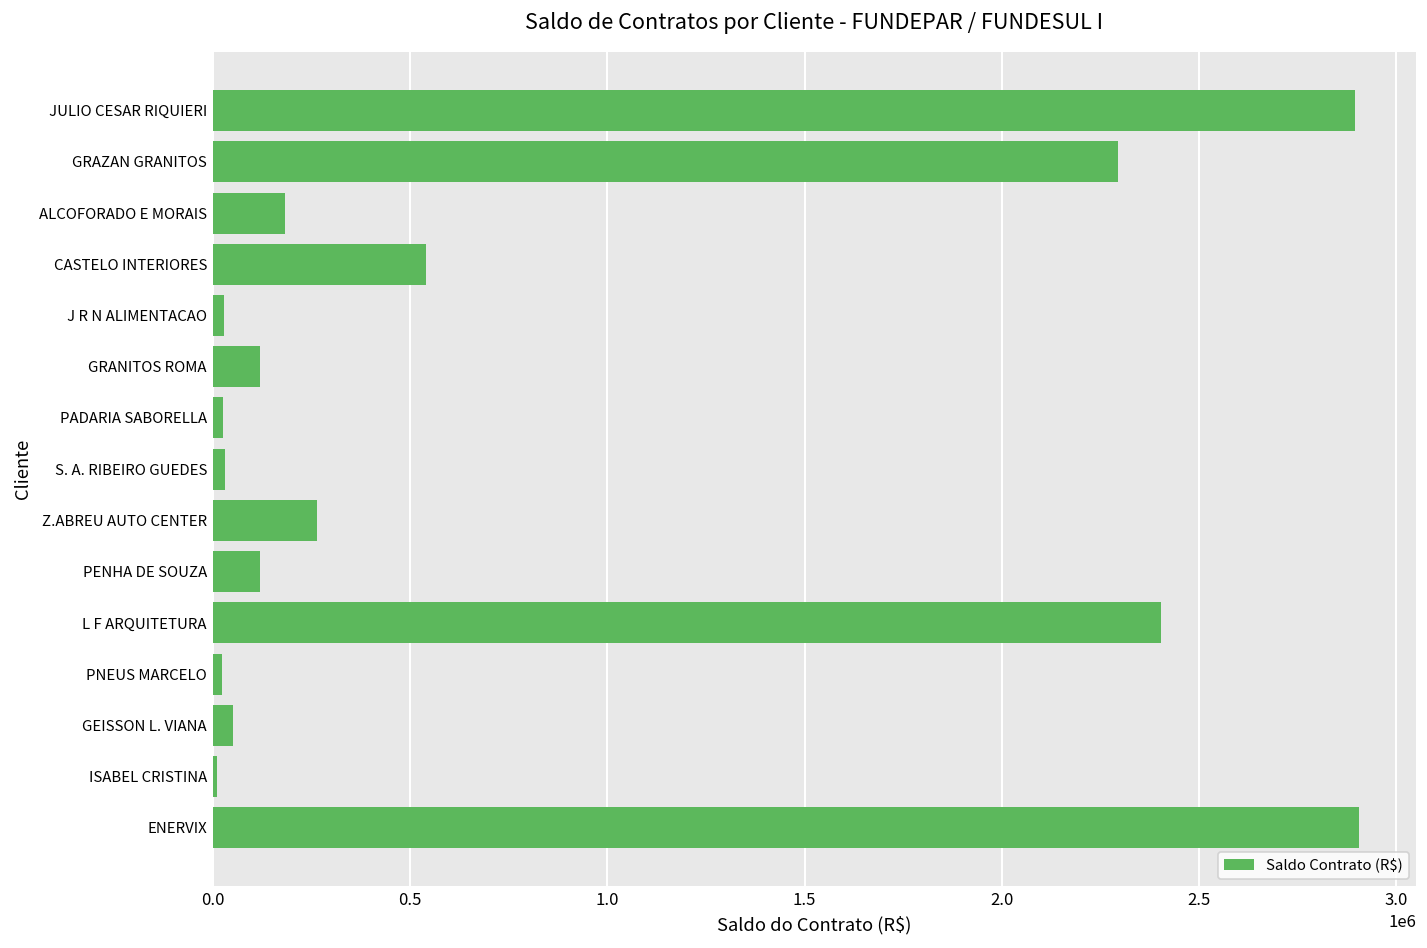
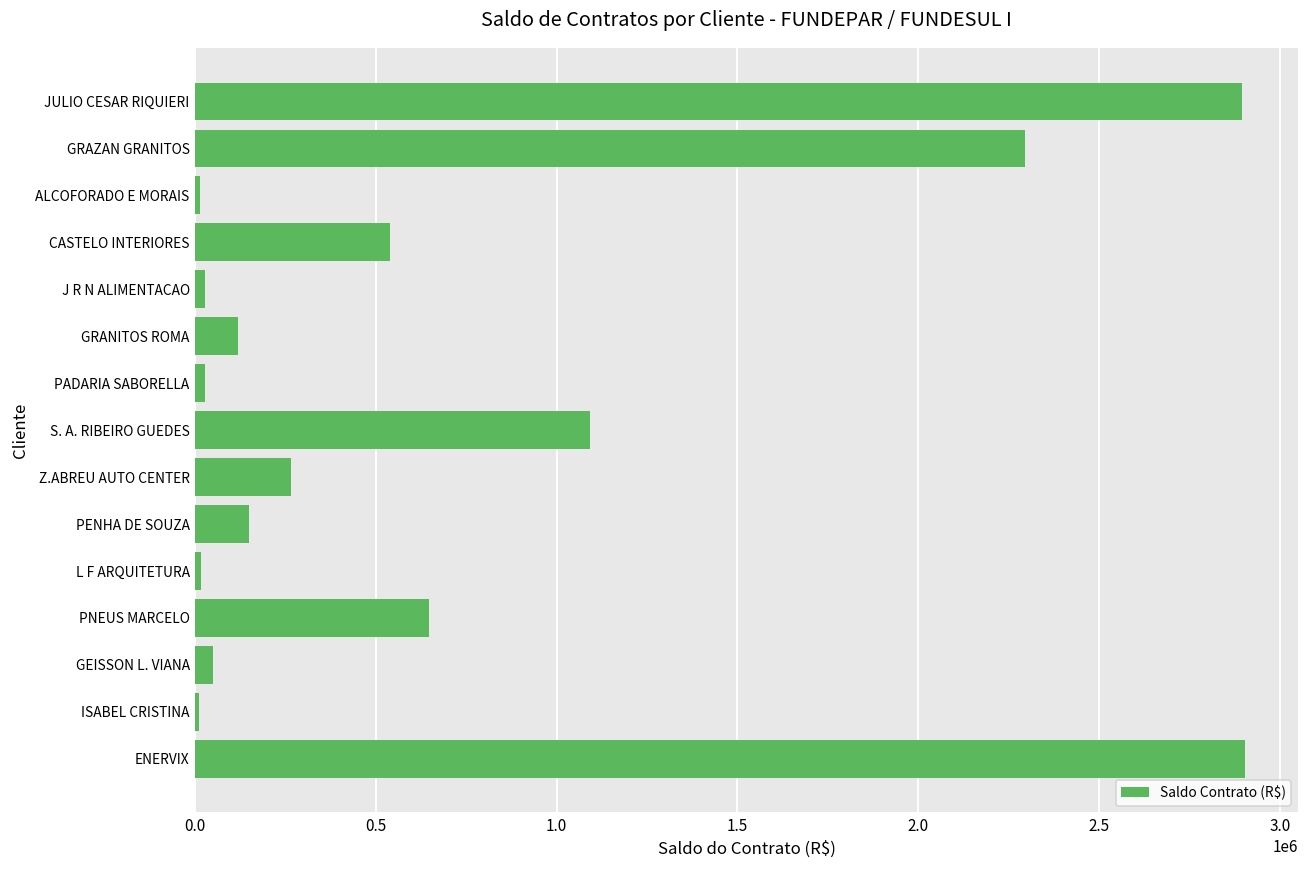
  {
    "JULIO CESAR RIQUIERI": 2900000,
    "GRAZAN GRANITOS": 2290000,
-   "ALCOFORADO E MORAIS": 180000,
+   "ALCOFORADO E MORAIS": 10000,
    "CASTELO INTERIORES": 540000,
    "J R N ALIMENTACAO": 30000,
    "GRANITOS ROMA": 120000,
    "PADARIA SABORELLA": 30000,
-   "S. A. RIBEIRO GUEDES": 30000,
+   "S. A. RIBEIRO GUEDES": 1090000,
    "Z.ABREU AUTO CENTER": 260000,
-   "PENHA DE SOUZA": 120000,
-   "L F ARQUITETURA": 2400000,
-   "PNEUS MARCELO": 20000,
+   "PENHA DE SOUZA": 150000,
+   "L F ARQUITETURA": 20000,
+   "PNEUS MARCELO": 650000,
    "GEISSON L. VIANA": 50000,
    "ISABEL CRISTINA": 10000,
    "ENERVIX": 2900000
  }
